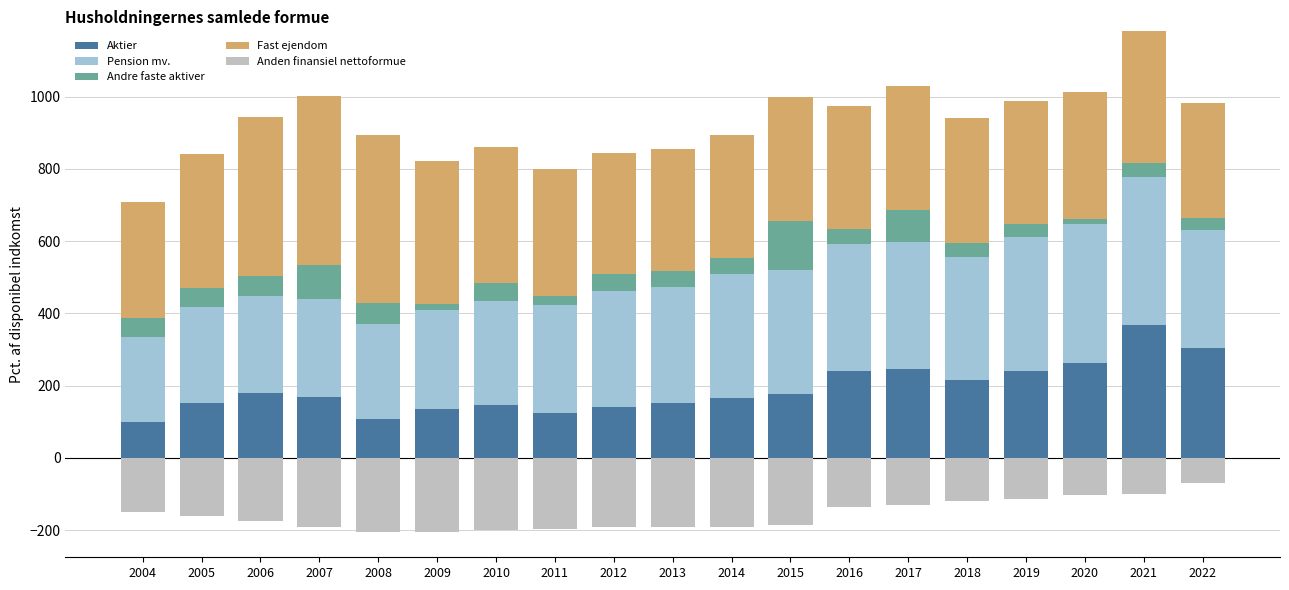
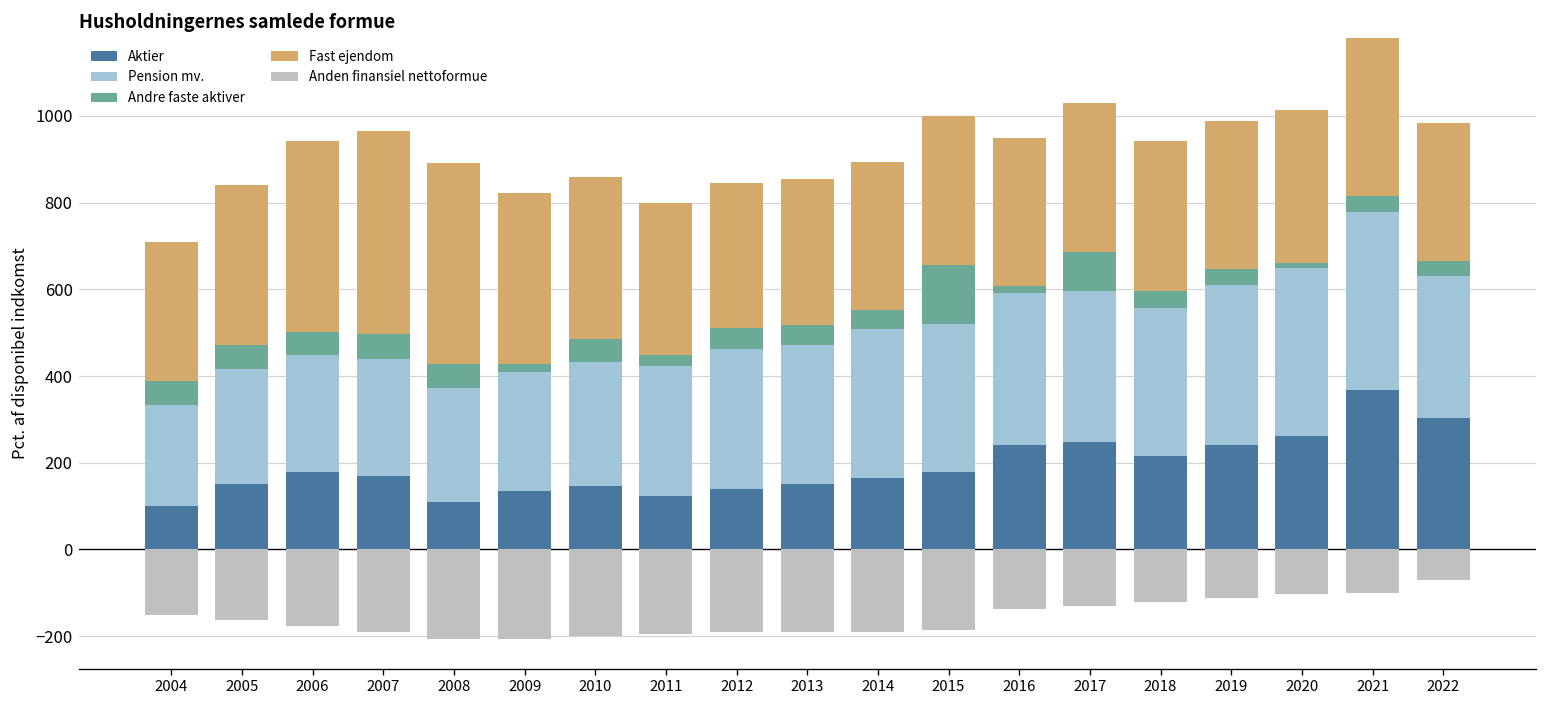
  {
    "Andre faste aktiver": {
      "2004": 50,
      "2005": 50,
      "2006": 50,
-     "2007": 90,
+     "2007": 60,
      "2008": 60,
      "2009": 20,
      "2010": 50,
      "2011": 30,
      "2012": 50,
      "2013": 50,
      "2014": 40,
      "2015": 130,
-     "2016": 40,
+     "2016": 20,
      "2017": 90,
      "2018": 40,
      "2019": 40,
      "2020": 10,
      "2021": 40,
      "2022": 30
    }
  }
